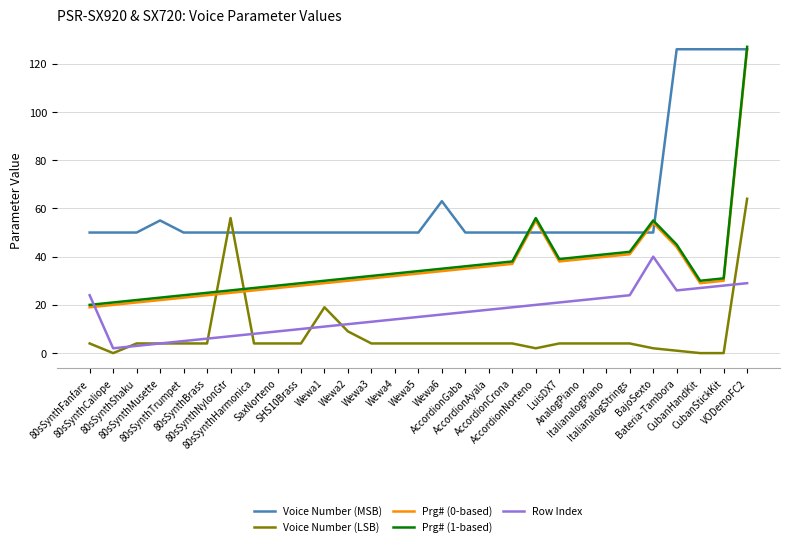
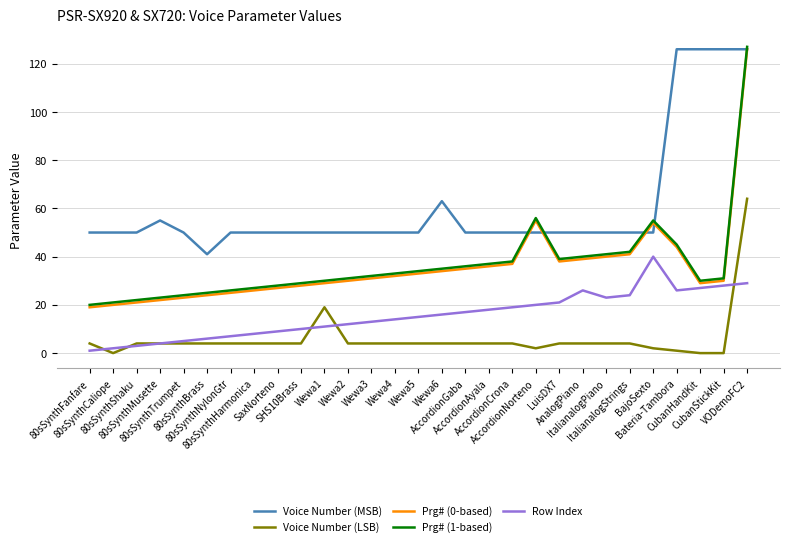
  {
    "Voice Number (MSB)": {
      "80sSynthFanfare": 50,
      "80sSynthCaliope": 50,
      "80sSynthShaku": 50,
      "80sSynthMusette": 55,
      "80sSynthTrumpet": 50,
-     "80sSynthBrass": 50,
+     "80sSynthBrass": 41,
      "80sSynthNylonGtr": 50,
      "80sSynthHarmonica": 50,
      "SaxNorteno": 50,
      "SHS10Brass": 50,
      "Wewa1": 50,
      "Wewa2": 50,
      "Wewa3": 50,
      "Wewa4": 50,
      "Wewa5": 50,
      "Wewa6": 63,
      "AccordionGaba": 50,
      "AccordionAyala": 50,
      "AccordionCrona": 50,
      "AccordionNorteno": 50,
      "LuisDX7": 50,
      "AnalogPiano": 50,
      "ItalianalogPiano": 50,
      "ItalianalogStrings": 50,
      "BajoSexto": 50,
      "Bateria-Tambora": 126,
      "CubanHandKit": 126,
      "CubanStickKit": 126
    },
    "Voice Number (LSB)": {
      "80sSynthFanfare": 4,
      "80sSynthCaliope": 0,
      "80sSynthBrass": 4,
-     "80sSynthNylonGtr": 56,
+     "80sSynthNylonGtr": 4,
      "80sSynthHarmonica": 4,
      "SaxNorteno": 4,
      "SHS10Brass": 4,
      "Wewa1": 19,
-     "Wewa2": 9,
+     "Wewa2": 4,
      "Wewa3": 4,
      "Wewa4": 4,
      "Wewa5": 4,
      "Wewa6": 4,
      "AccordionGaba": 4,
      "AccordionAyala": 4,
      "AccordionCrona": 4,
      "AccordionNorteno": 2,
      "LuisDX7": 4,
      "AnalogPiano": 4,
      "ItalianalogPiano": 4,
      "ItalianalogStrings": 4,
      "BajoSexto": 2,
      "Bateria-Tambora": 1,
      "CubanHandKit": 0,
      "CubanStickKit": 0,
      "VODemoFC2": 64
    },
    "Row Index": {
-     "80sSynthFanfare": 24,
+     "80sSynthFanfare": 1,
      "80sSynthCaliope": 2,
      "80sSynthBrass": 6,
      "80sSynthNylonGtr": 7,
      "80sSynthHarmonica": 8,
      "SaxNorteno": 9,
      "SHS10Brass": 10,
      "Wewa1": 11,
      "Wewa2": 12,
      "Wewa3": 13,
      "Wewa4": 14,
      "Wewa5": 15,
      "Wewa6": 16,
      "AccordionGaba": 17,
      "AccordionAyala": 18,
      "AccordionCrona": 19,
      "AccordionNorteno": 20,
      "LuisDX7": 21,
-     "AnalogPiano": 22,
+     "AnalogPiano": 26,
      "ItalianalogPiano": 23,
      "ItalianalogStrings": 24,
      "BajoSexto": 40,
      "Bateria-Tambora": 26,
      "CubanHandKit": 27,
      "CubanStickKit": 28,
      "VODemoFC2": 29
    }
  }
